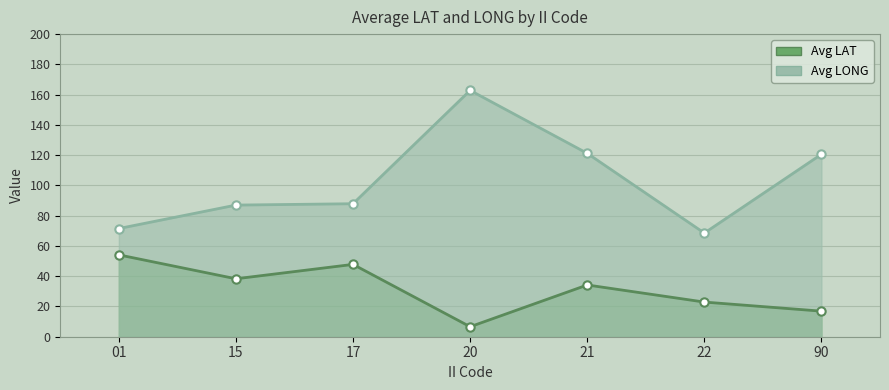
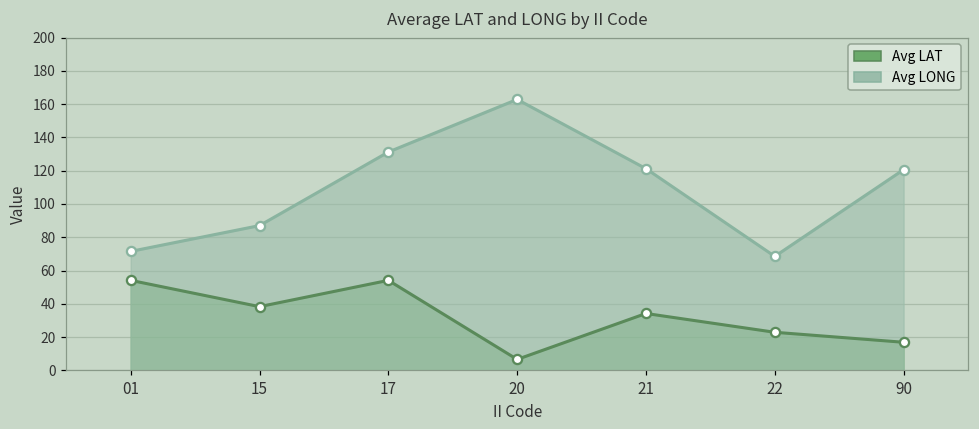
  {
    "Avg LAT": {
      "01": 54,
      "15": 38,
-     "17": 48,
+     "17": 54,
      "20": 7,
      "21": 34,
      "22": 23,
      "90": 17
    },
    "Avg LONG": {
      "01": 72,
      "15": 87,
-     "17": 88,
+     "17": 131,
      "20": 163,
      "21": 121,
      "22": 69,
      "90": 121
    }
  }
